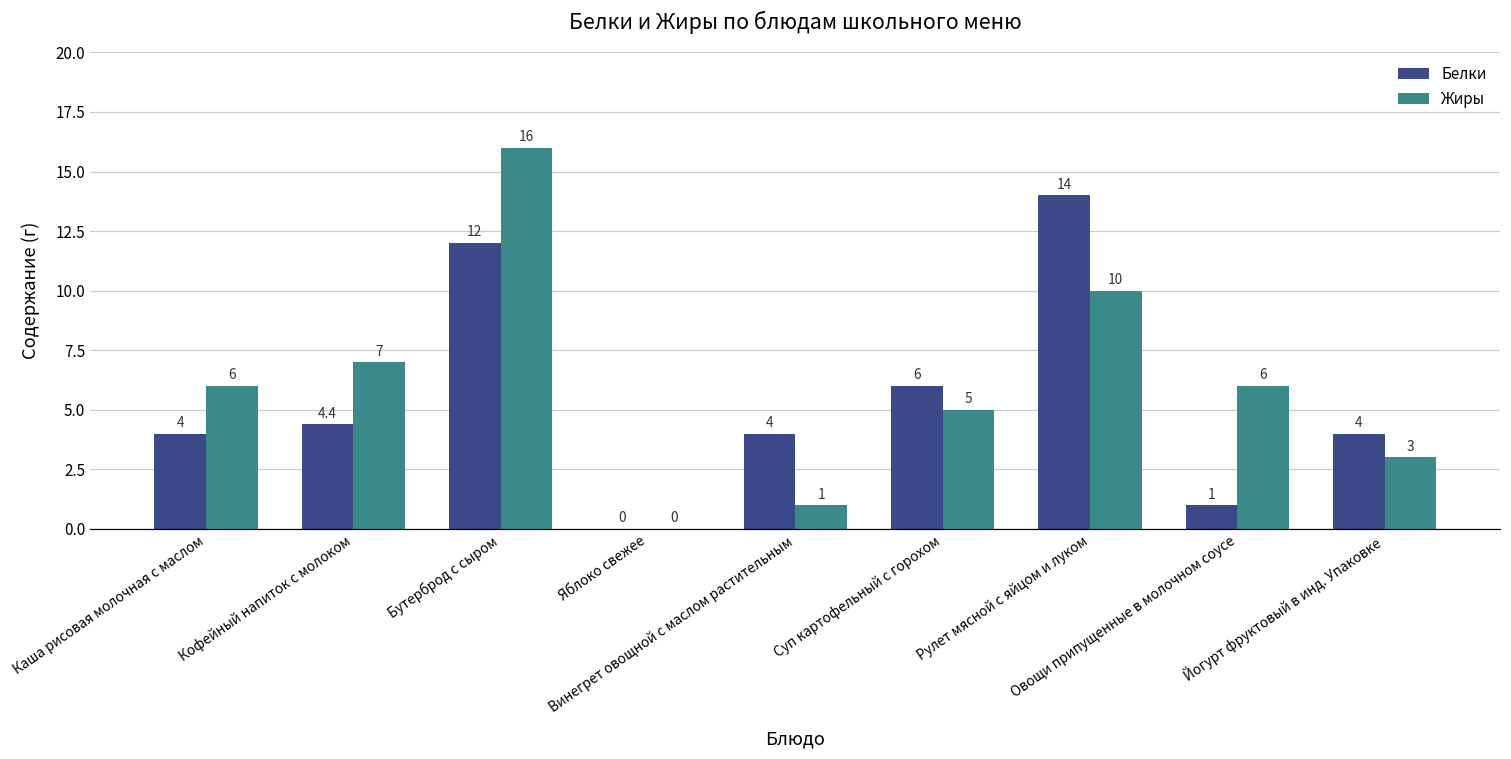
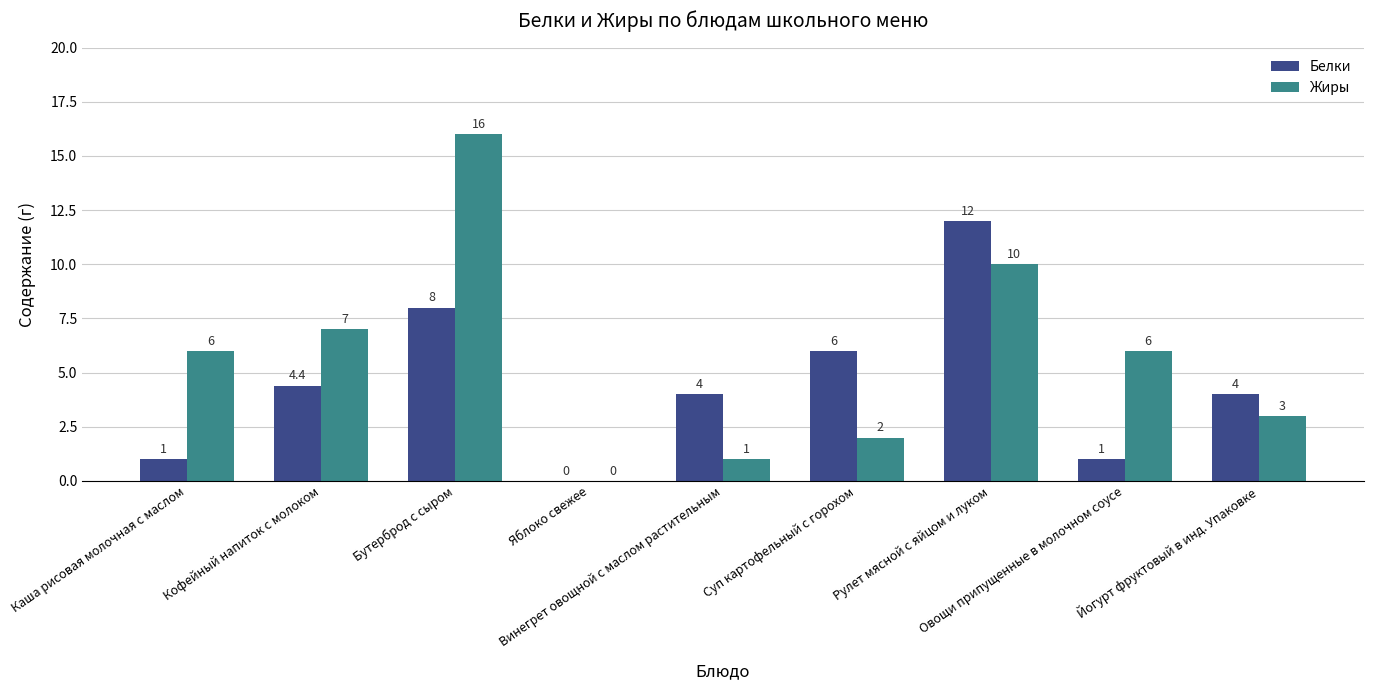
  {
    "Белки": {
-     "Каша рисовая молочная с маслом": 4,
+     "Каша рисовая молочная с маслом": 1,
      "Кофейный напиток с молоком": 4.4,
-     "Бутерброд с сыром": 12,
+     "Бутерброд с сыром": 8,
      "Яблоко свежее": 0,
      "Винегрет овощной с маслом растительным": 4,
      "Суп картофельный с горохом": 6,
-     "Рулет мясной с яйцом и луком": 14,
+     "Рулет мясной с яйцом и луком": 12,
      "Овощи припущенные в молочном соусе": 1,
      "Йогурт фруктовый в инд. Упаковке": 4
    },
    "Жиры": {
      "Каша рисовая молочная с маслом": 6,
      "Кофейный напиток с молоком": 7,
      "Бутерброд с сыром": 16,
      "Яблоко свежее": 0,
      "Винегрет овощной с маслом растительным": 1,
-     "Суп картофельный с горохом": 5,
+     "Суп картофельный с горохом": 2,
      "Рулет мясной с яйцом и луком": 10,
      "Овощи припущенные в молочном соусе": 6,
      "Йогурт фруктовый в инд. Упаковке": 3
    }
  }
